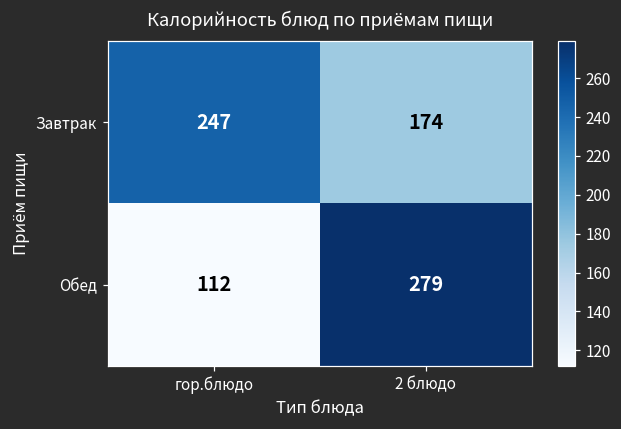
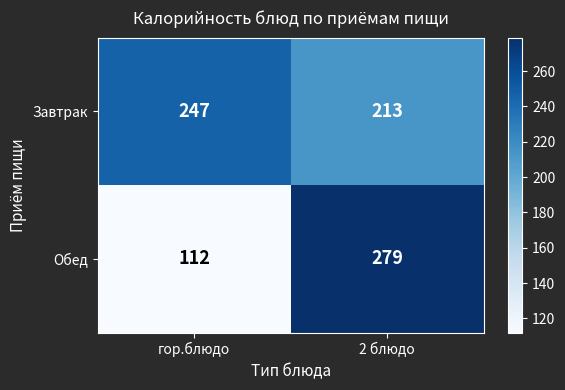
  {
    "Завтрак": {
      "гор.блюдо": 247,
-     "2 блюдо": 174
+     "2 блюдо": 213
    },
    "Обед": {
      "гор.блюдо": 112,
      "2 блюдо": 279
    }
  }
